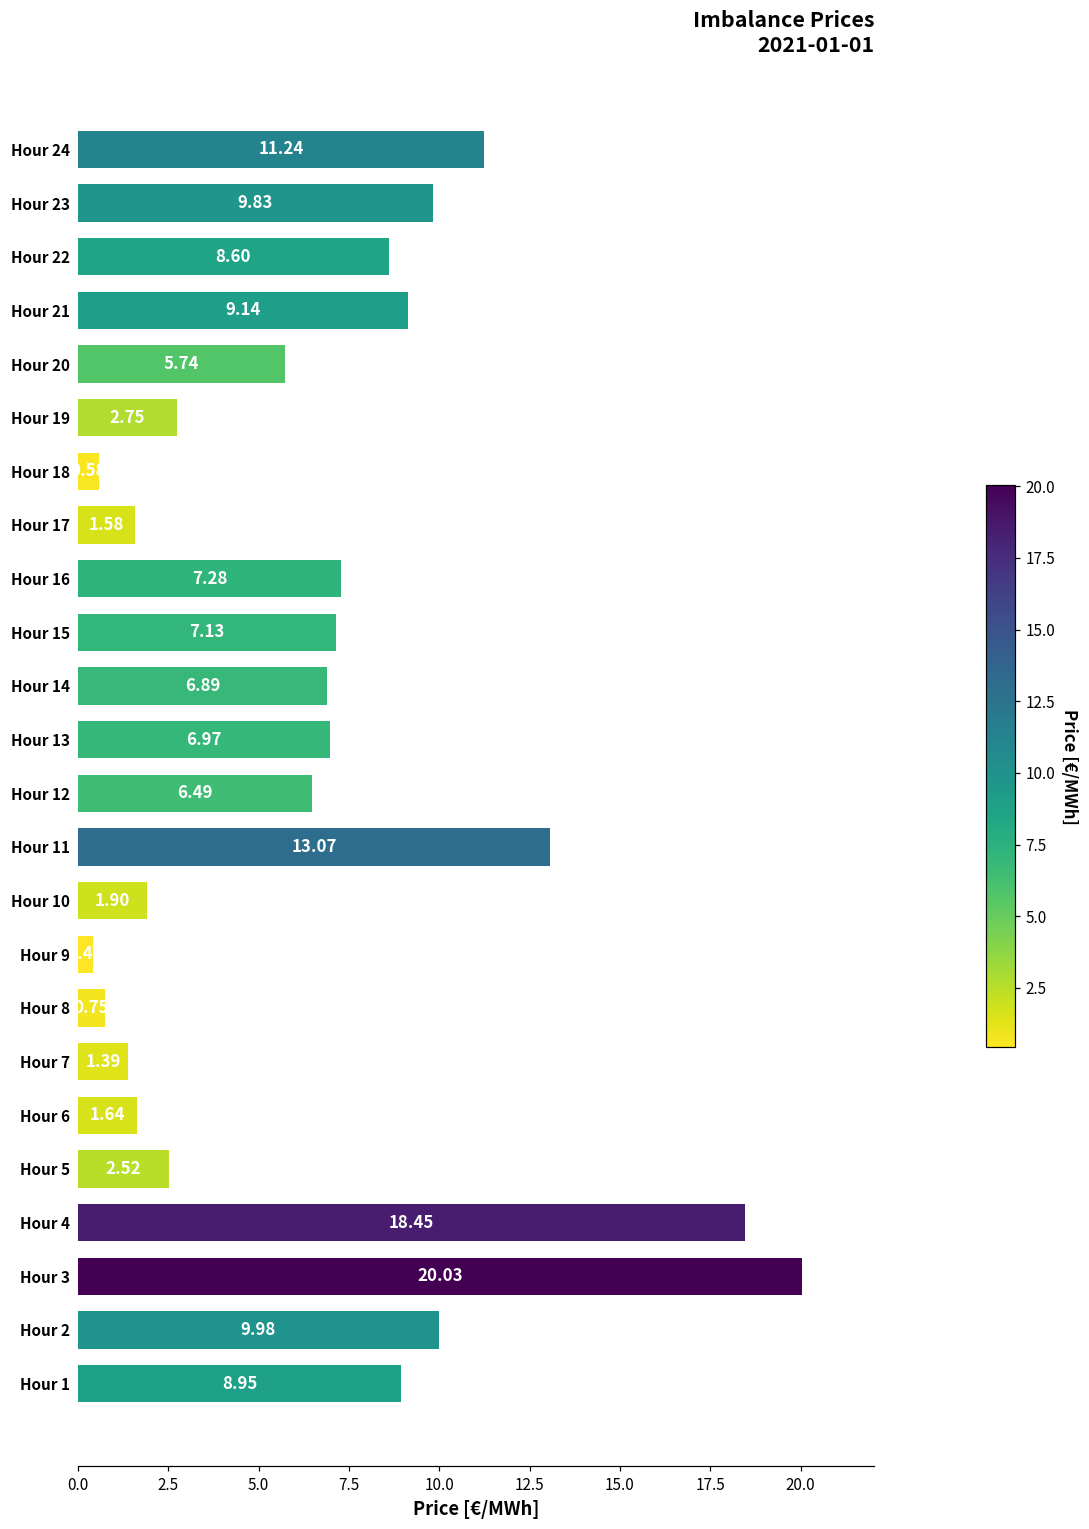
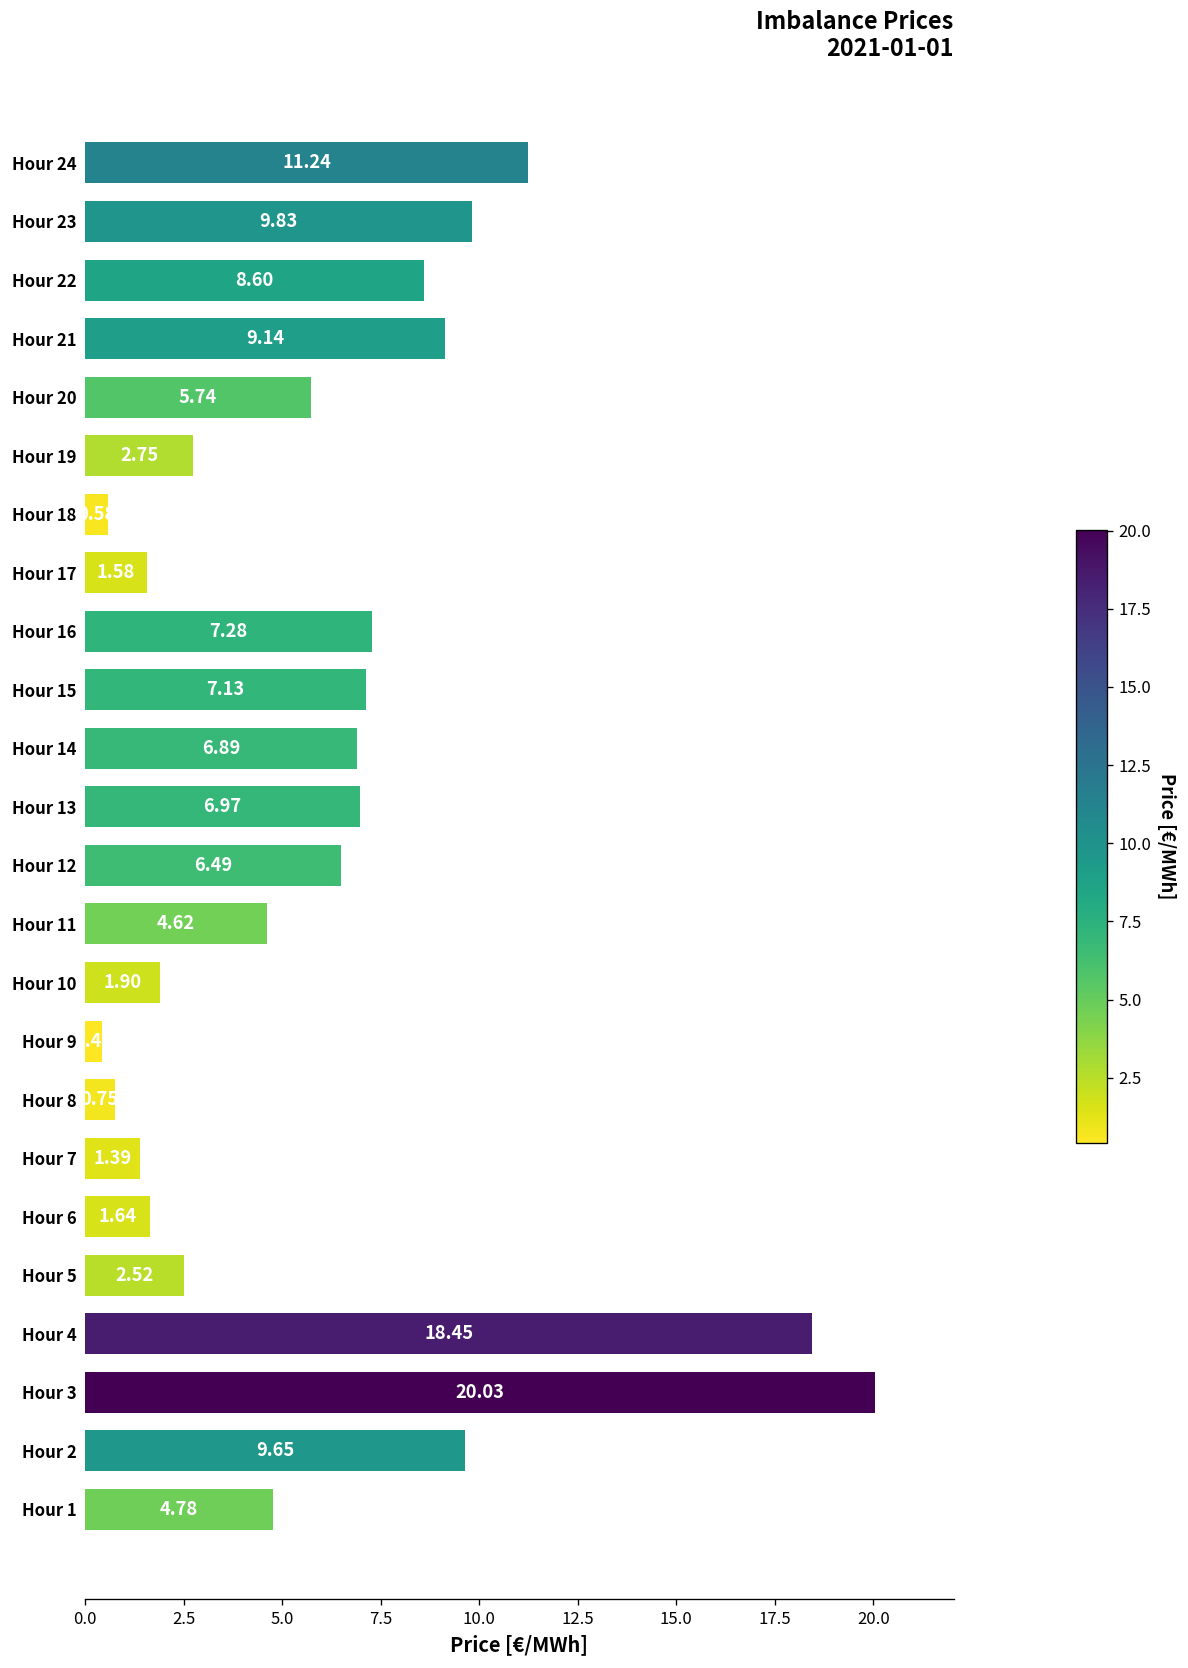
  {
    "Hour 24": 11.24,
    "Hour 23": 9.83,
    "Hour 22": 8.60,
    "Hour 21": 9.14,
    "Hour 20": 5.74,
    "Hour 19": 2.75,
    "Hour 18": 0.58,
    "Hour 17": 1.58,
    "Hour 16": 7.28,
    "Hour 15": 7.13,
    "Hour 14": 6.89,
    "Hour 13": 6.97,
    "Hour 12": 6.49,
-   "Hour 11": 13.07,
+   "Hour 11": 4.62,
    "Hour 10": 1.90,
    "Hour 8": 0.75,
    "Hour 7": 1.39,
    "Hour 6": 1.64,
    "Hour 5": 2.52,
    "Hour 4": 18.45,
    "Hour 3": 20.03,
-   "Hour 2": 9.98,
-   "Hour 1": 8.95
+   "Hour 2": 9.65,
+   "Hour 1": 4.78
  }
